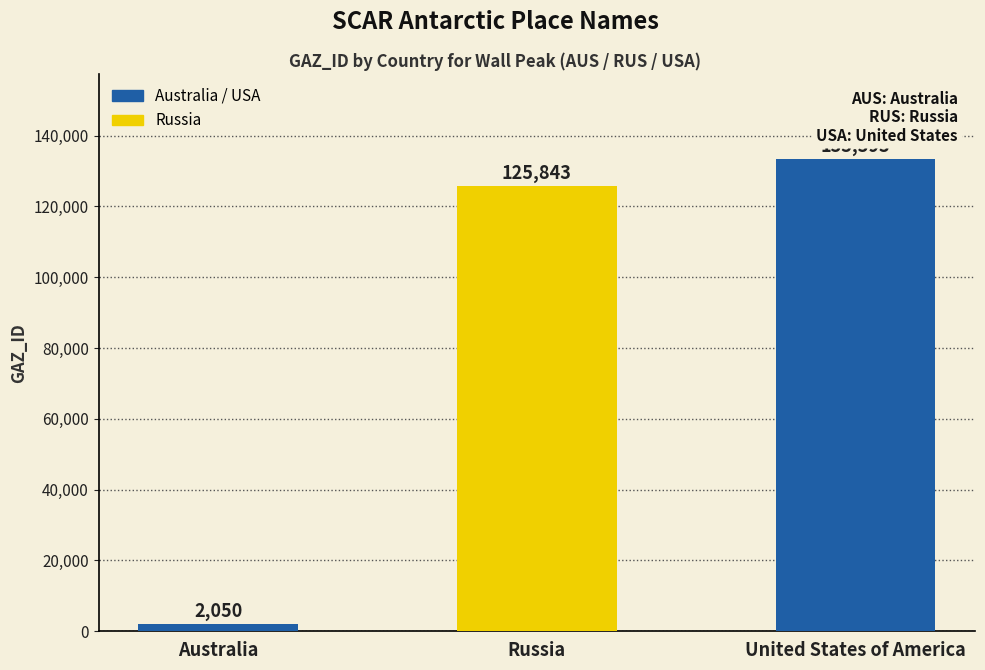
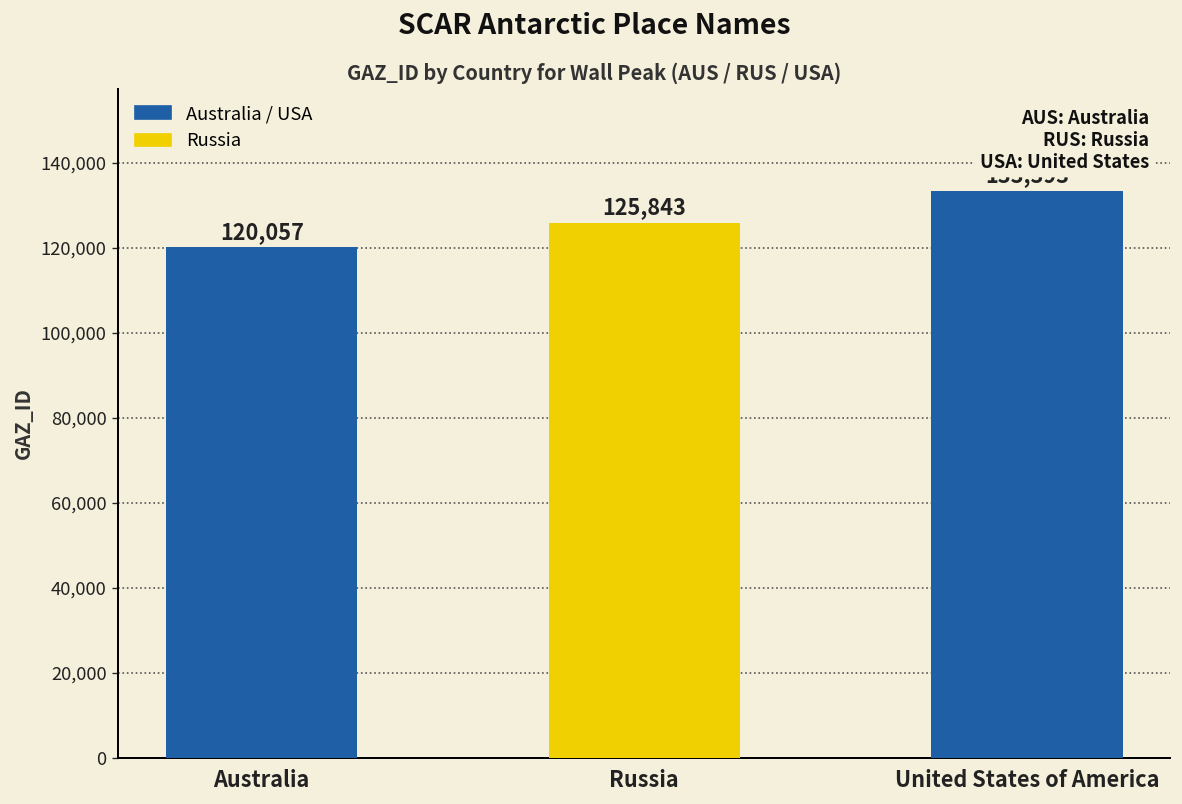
  {
-   "Australia": "2,050",
+   "Australia": "120,057",
    "Russia": "125,843"
  }
